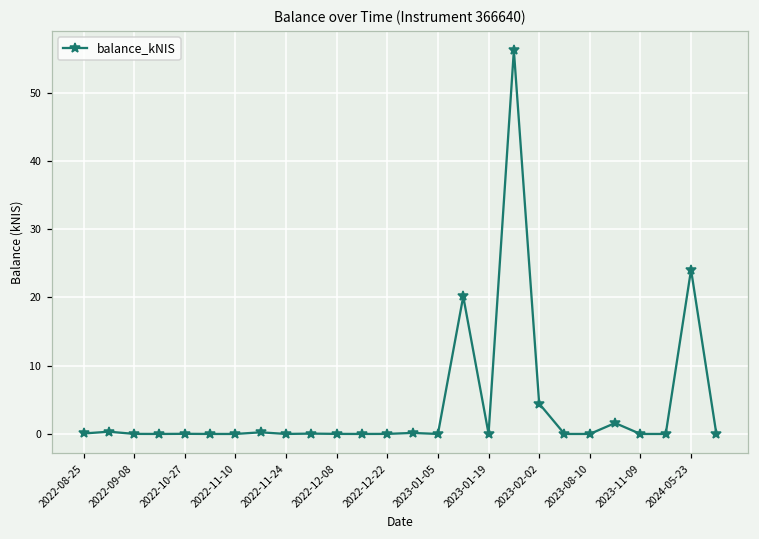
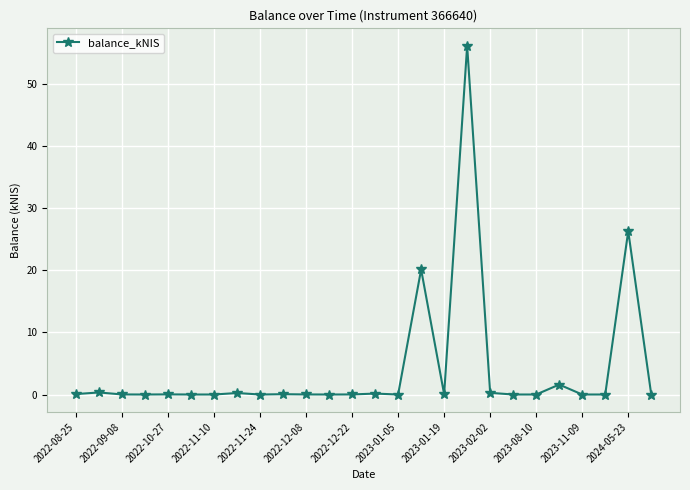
  {
    "2022-08-25": 0,
    "2022-09-08": 0,
    "2022-10-27": 0,
    "2022-11-10": 0,
    "2022-11-24": 0,
    "2022-12-08": 0,
    "2022-12-22": 0,
    "2023-01-05": 0,
    "2023-01-19": 0,
-   "2023-02-02": 4,
+   "2023-02-02": 0,
    "2023-08-10": 0,
    "2023-11-09": 0,
-   "2024-05-23": 24
+   "2024-05-23": 26
  }
